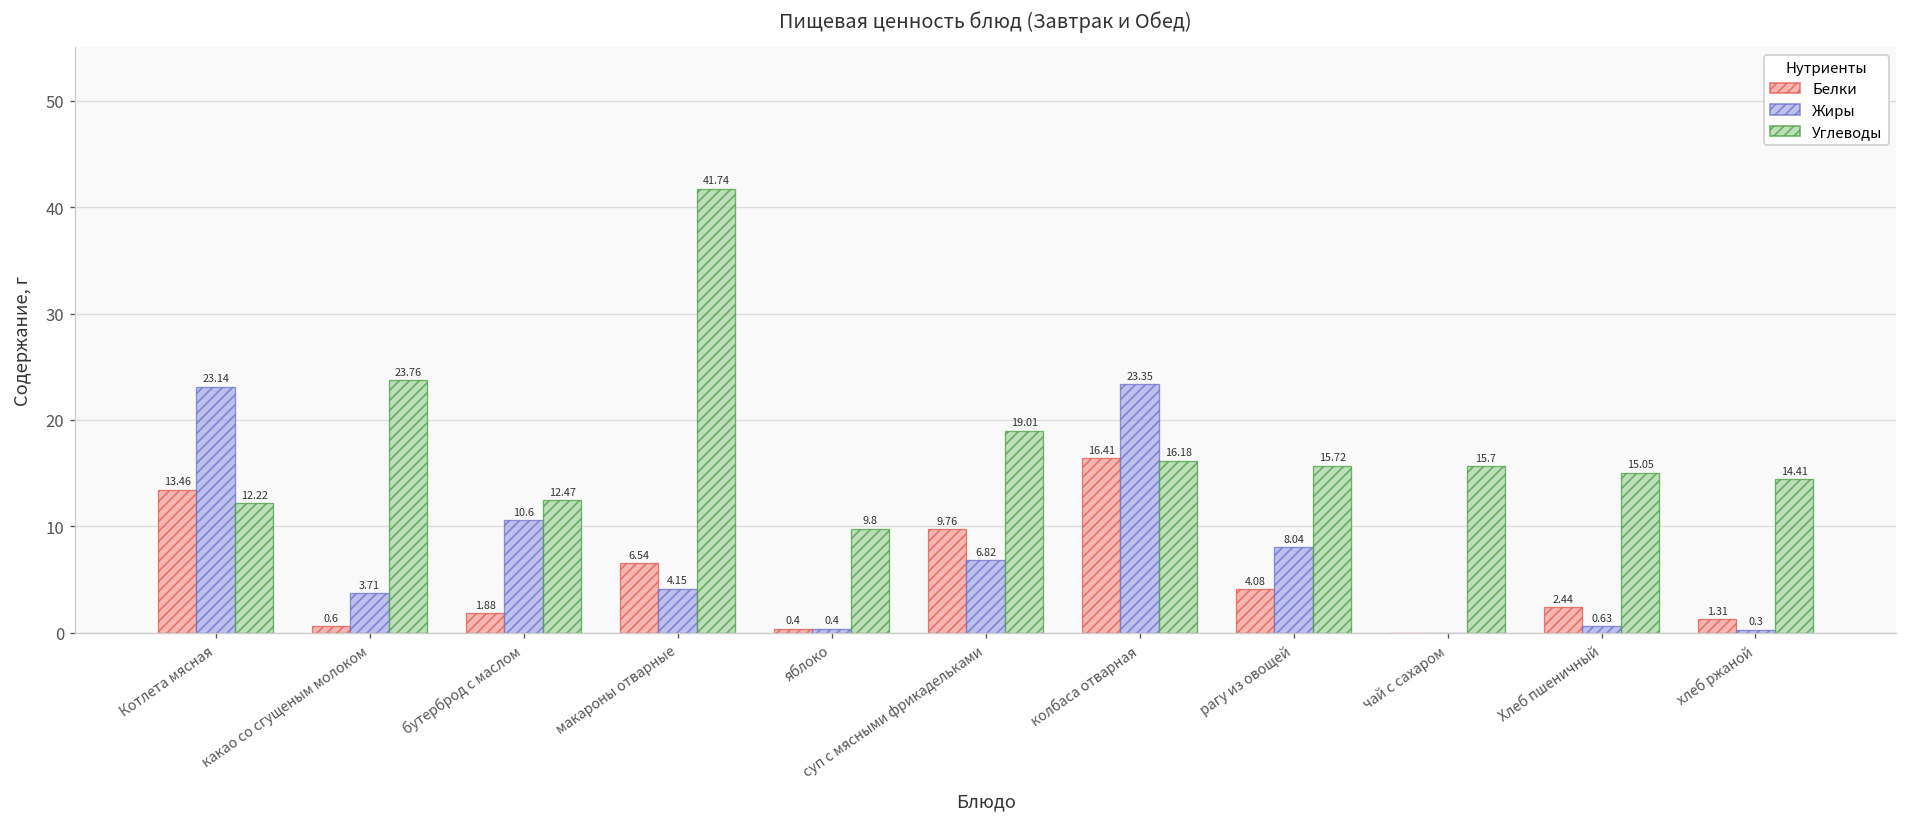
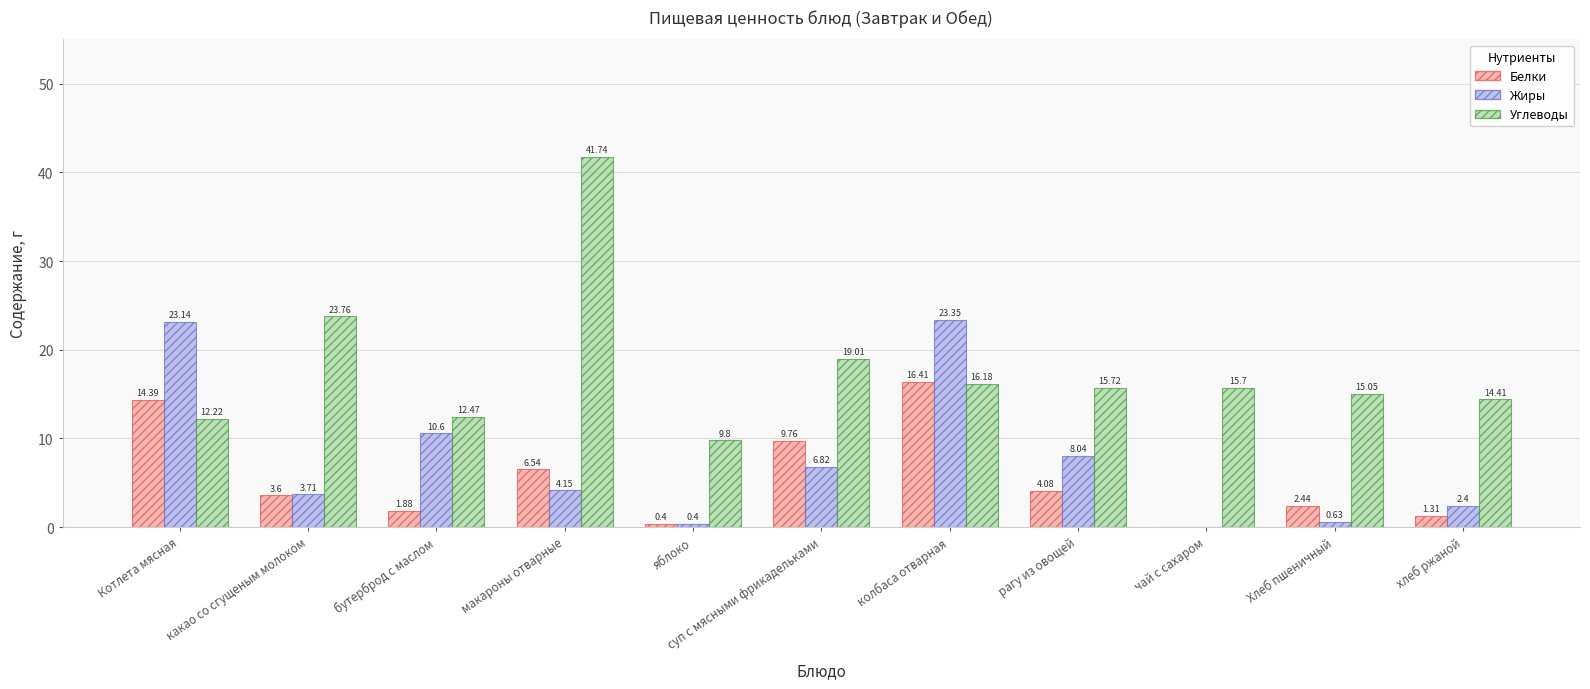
  {
    "Белки": {
-     "Котлета мясная": 13.46,
-     "какао со сгущеным молоком": 0.6,
+     "Котлета мясная": 14.39,
+     "какао со сгущеным молоком": 3.6,
      "бутерброд с маслом": 1.88,
      "макароны отварные": 6.54,
      "яблоко": 0.4,
      "суп с мясными фрикадельками": 9.76,
      "колбаса отварная": 16.41,
      "рагу из овощей": 4.08,
      "Хлеб пшеничный": 2.44,
      "хлеб ржаной": 1.31
    },
    "Жиры": {
      "Котлета мясная": 23.14,
      "какао со сгущеным молоком": 3.71,
      "бутерброд с маслом": 10.6,
      "макароны отварные": 4.15,
      "яблоко": 0.4,
      "суп с мясными фрикадельками": 6.82,
      "колбаса отварная": 23.35,
      "рагу из овощей": 8.04,
      "Хлеб пшеничный": 0.63,
-     "хлеб ржаной": 0.3
+     "хлеб ржаной": 2.4
    },
    "Углеводы": {
      "Котлета мясная": 12.22,
      "какао со сгущеным молоком": 23.76,
      "бутерброд с маслом": 12.47,
      "макароны отварные": 41.74,
      "яблоко": 9.8,
      "суп с мясными фрикадельками": 19.01,
      "колбаса отварная": 16.18,
      "рагу из овощей": 15.72,
      "чай с сахаром": 15.7,
      "Хлеб пшеничный": 15.05,
      "хлеб ржаной": 14.41
    }
  }
